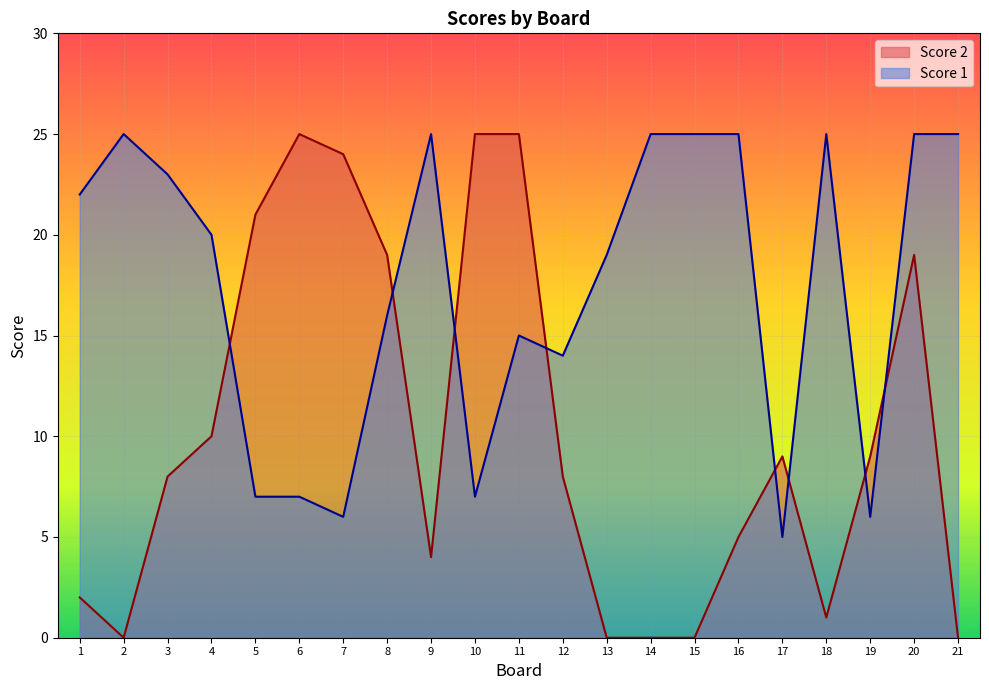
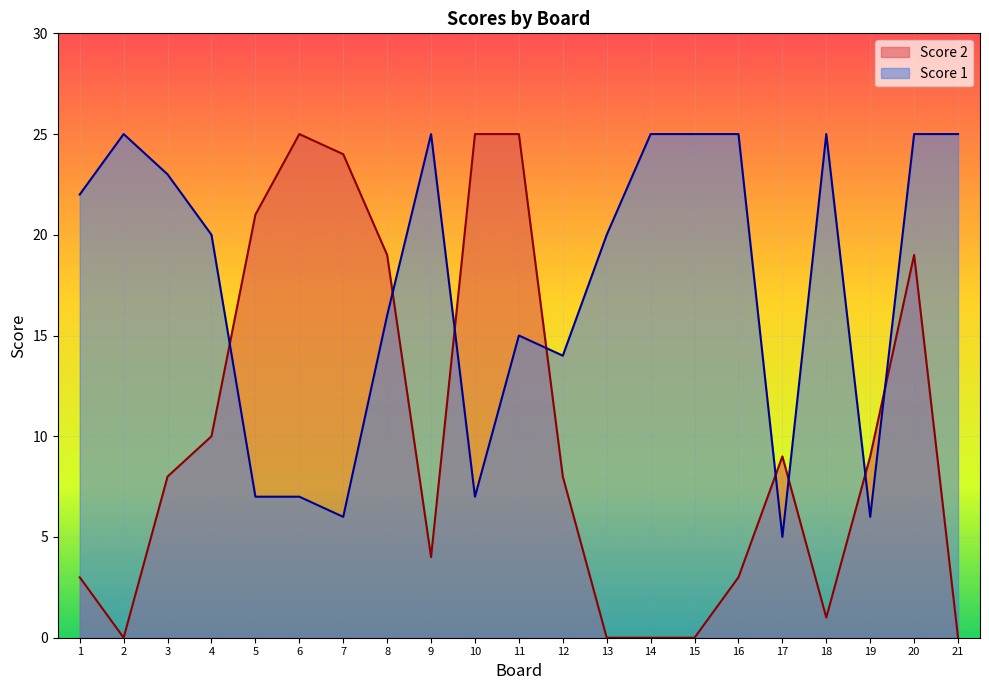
  {
    "Score 2": {
-     "1": 2,
+     "1": 3,
      "2": 0,
      "3": 8,
      "4": 10,
      "5": 21,
      "6": 25,
      "7": 24,
      "8": 19,
      "9": 4,
      "10": 25,
      "11": 25,
      "12": 8,
      "13": 0,
      "14": 0,
      "15": 0,
-     "16": 5,
+     "16": 3,
      "17": 9,
      "18": 1,
      "19": 9,
      "20": 19,
      "21": 0
    },
    "Score 1": {
      "1": 22,
      "2": 25,
      "3": 23,
      "4": 20,
      "5": 7,
      "6": 7,
      "7": 6,
      "8": 16,
      "9": 25,
      "10": 7,
      "11": 15,
      "12": 14,
-     "13": 19,
+     "13": 20,
      "14": 25,
      "15": 25,
      "16": 25,
      "17": 5,
      "18": 25,
      "19": 6,
      "20": 25,
      "21": 25
    }
  }
